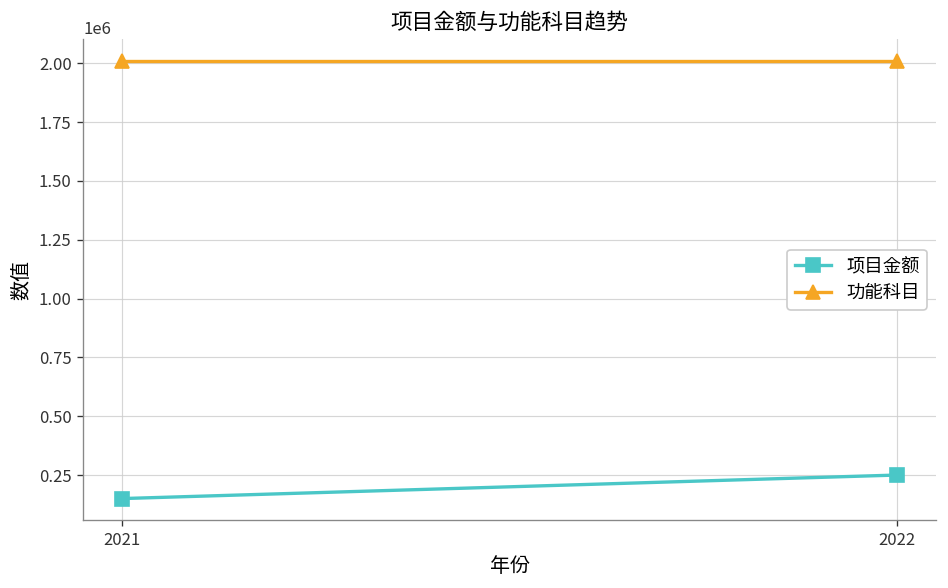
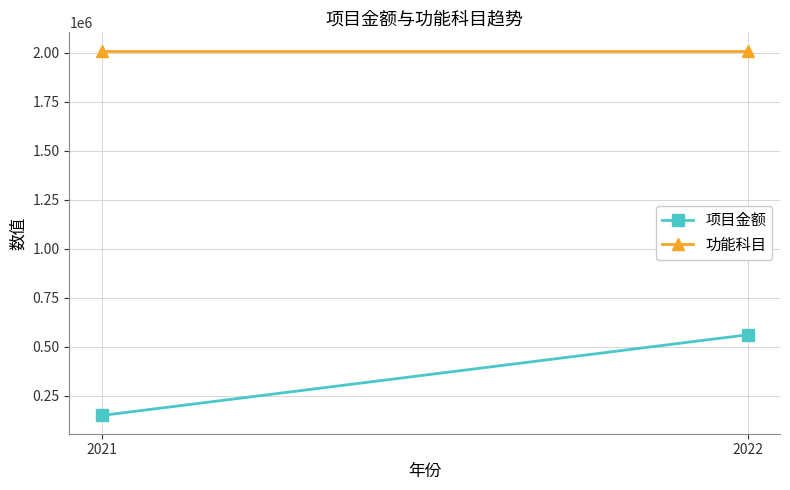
  {
    "项目金额": {
      "2021": 150000,
-     "2022": 250000
+     "2022": 560000
    },
    "功能科目": {
      "2021": 2010000,
      "2022": 2010000
    }
  }
